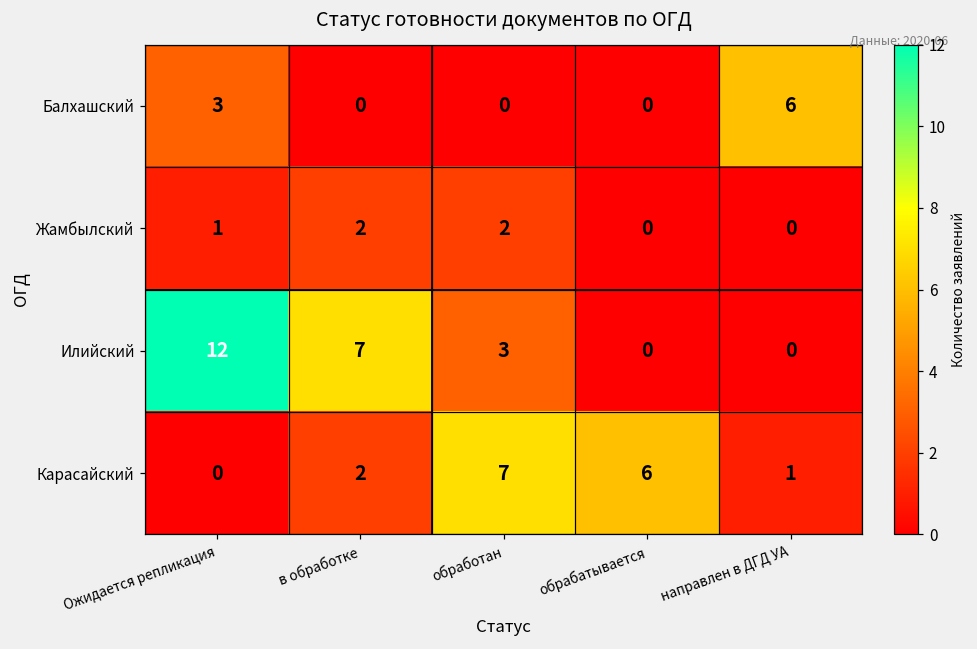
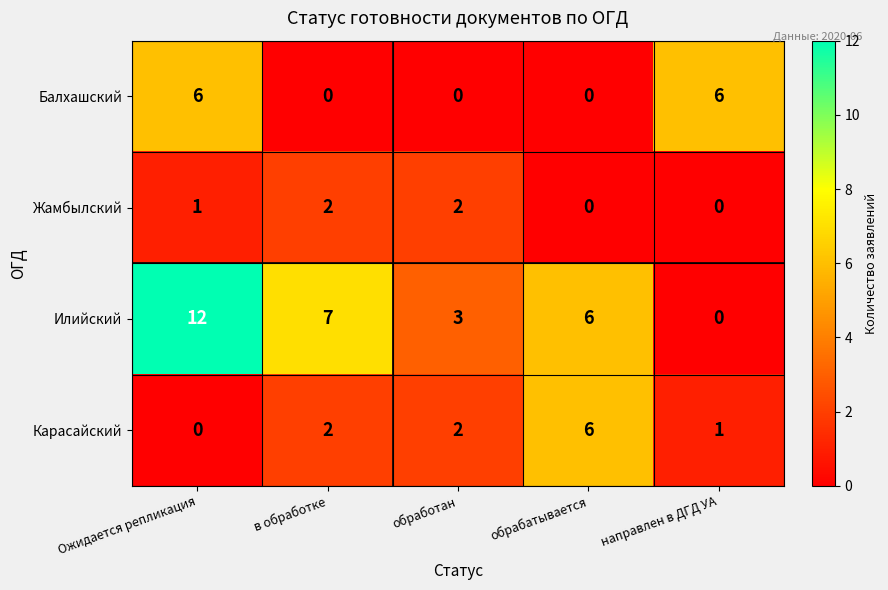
  {
    "Балхашский": {
-     "Ожидается репликация": 3,
+     "Ожидается репликация": 6,
      "в обработке": 0,
      "обработан": 0,
      "обрабатывается": 0,
      "направлен в ДГД УА": 6
    },
    "Жамбылский": {
      "Ожидается репликация": 1,
      "в обработке": 2,
      "обработан": 2,
      "обрабатывается": 0,
      "направлен в ДГД УА": 0
    },
    "Илийский": {
      "Ожидается репликация": 12,
      "в обработке": 7,
      "обработан": 3,
-     "обрабатывается": 0,
+     "обрабатывается": 6,
      "направлен в ДГД УА": 0
    },
    "Карасайский": {
      "Ожидается репликация": 0,
      "в обработке": 2,
-     "обработан": 7,
+     "обработан": 2,
      "обрабатывается": 6,
      "направлен в ДГД УА": 1
    }
  }
